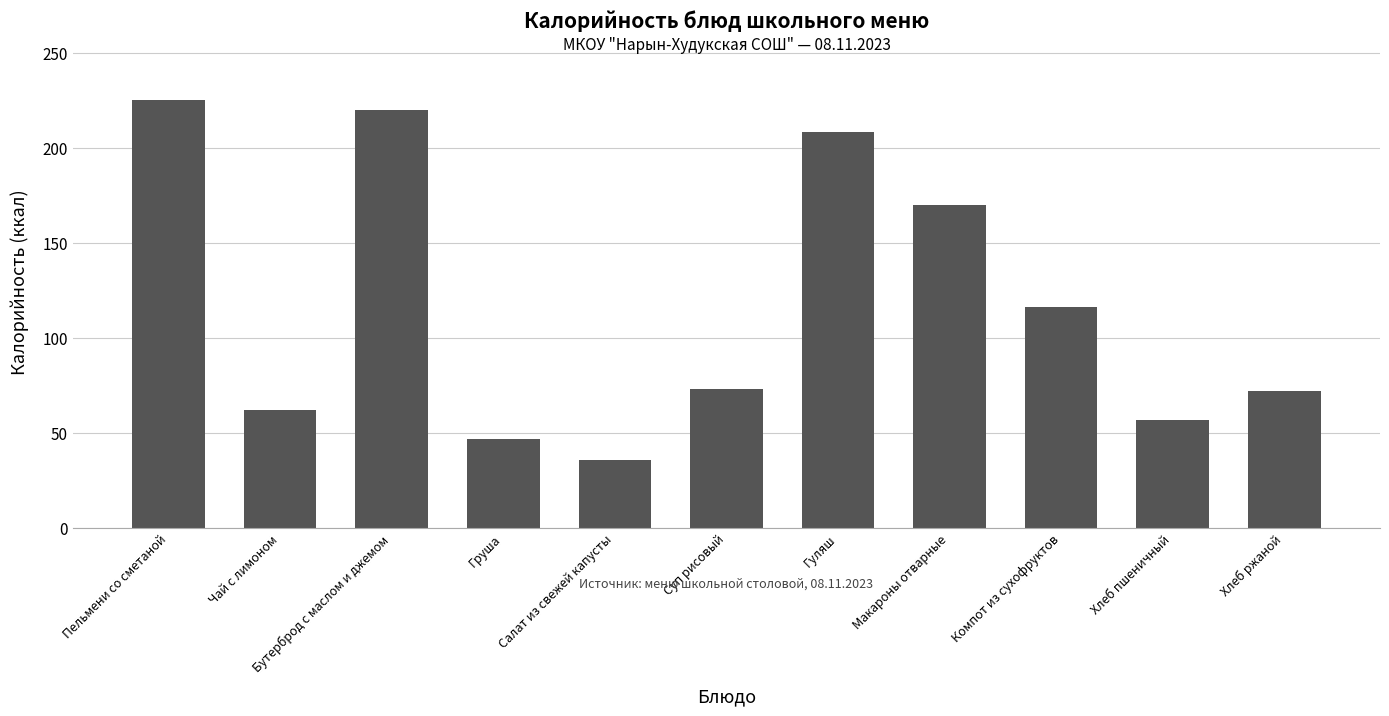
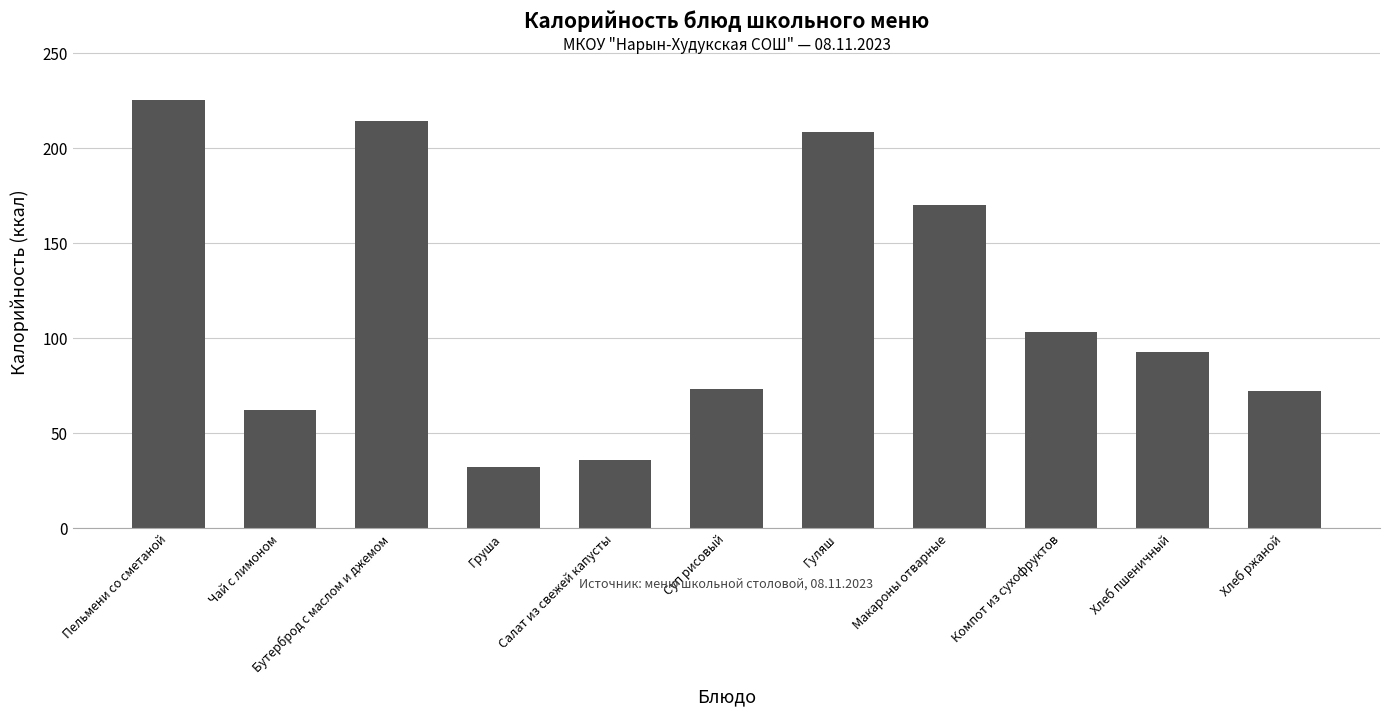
  {
    "Пельмени со сметаной": 225,
    "Чай с лимоном": 62,
-   "Бутерброд с маслом и джемом": 220,
-   "Груша": 47,
+   "Бутерброд с маслом и джемом": 214,
+   "Груша": 32,
    "Салат из свежей капусты": 36,
    "Суп рисовый": 73,
    "Гуляш": 208,
    "Макароны отварные": 170,
-   "Компот из сухофруктов": 116,
-   "Хлеб пшеничный": 57,
+   "Компот из сухофруктов": 103,
+   "Хлеб пшеничный": 92,
    "Хлеб ржаной": 72
  }
